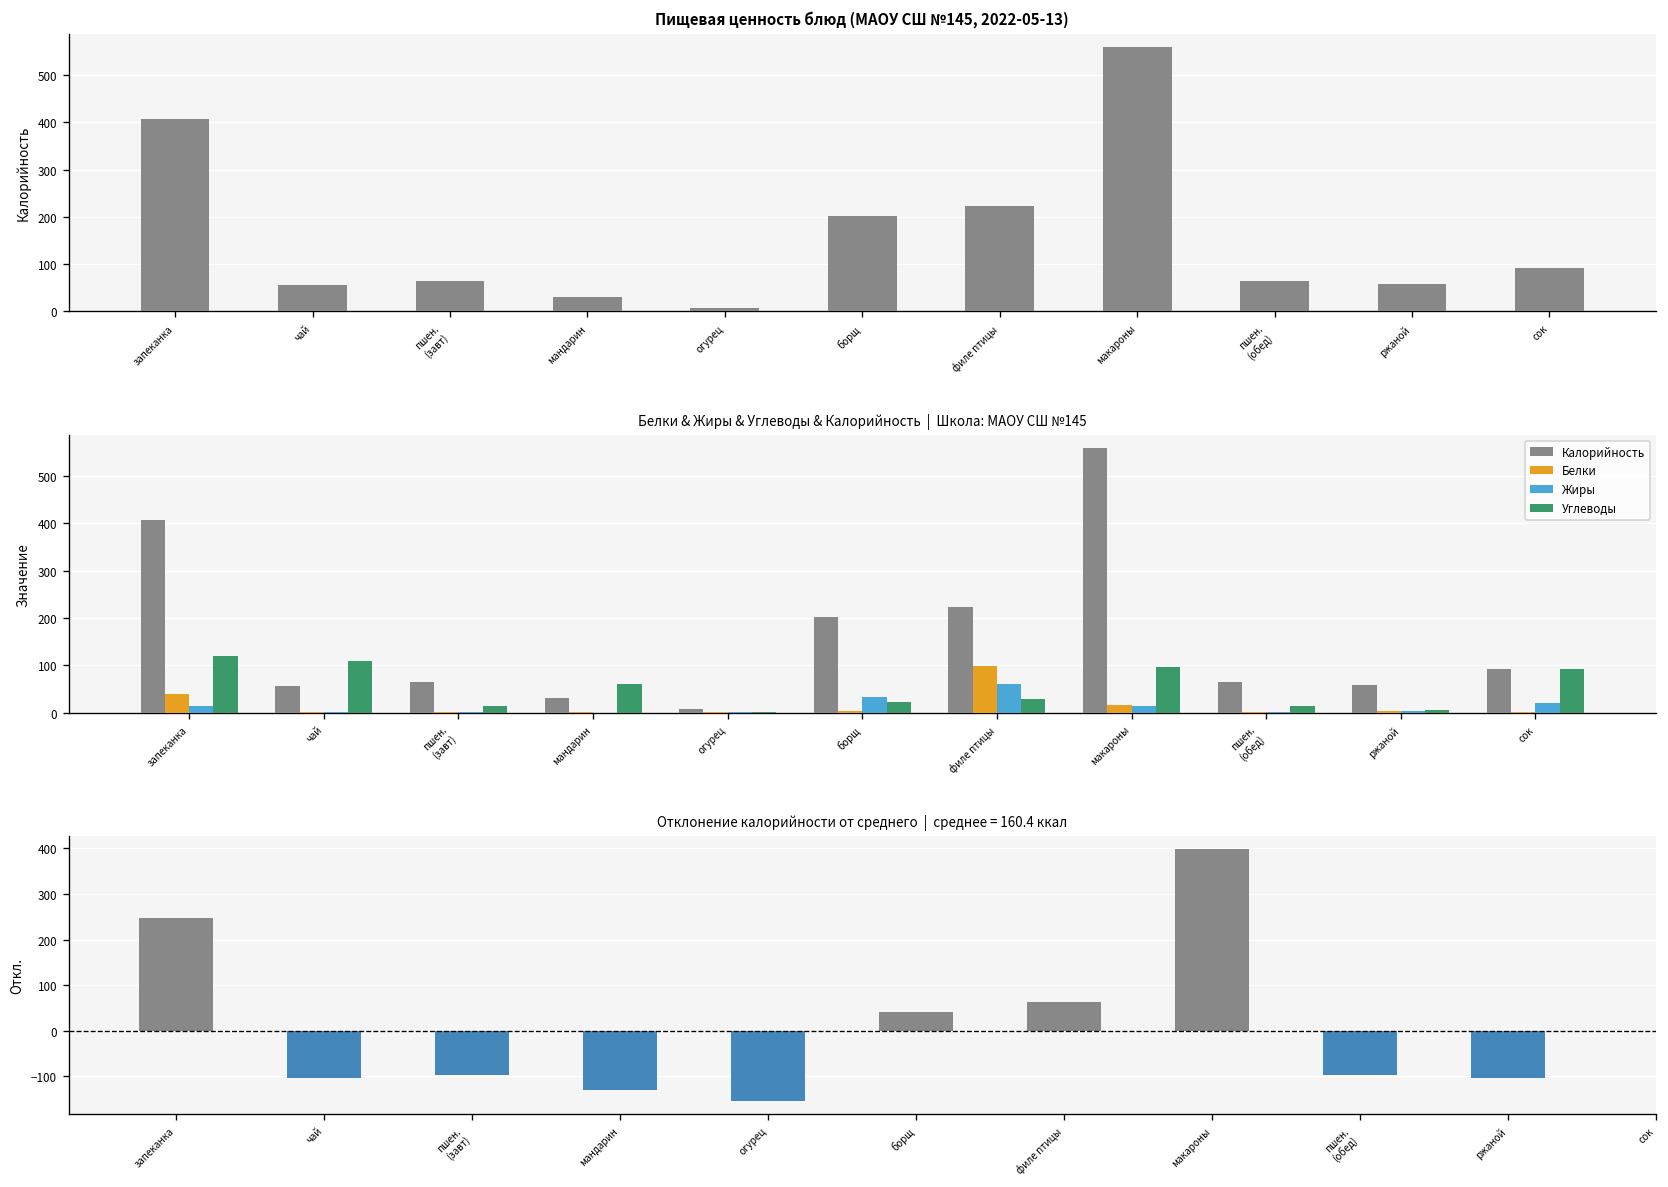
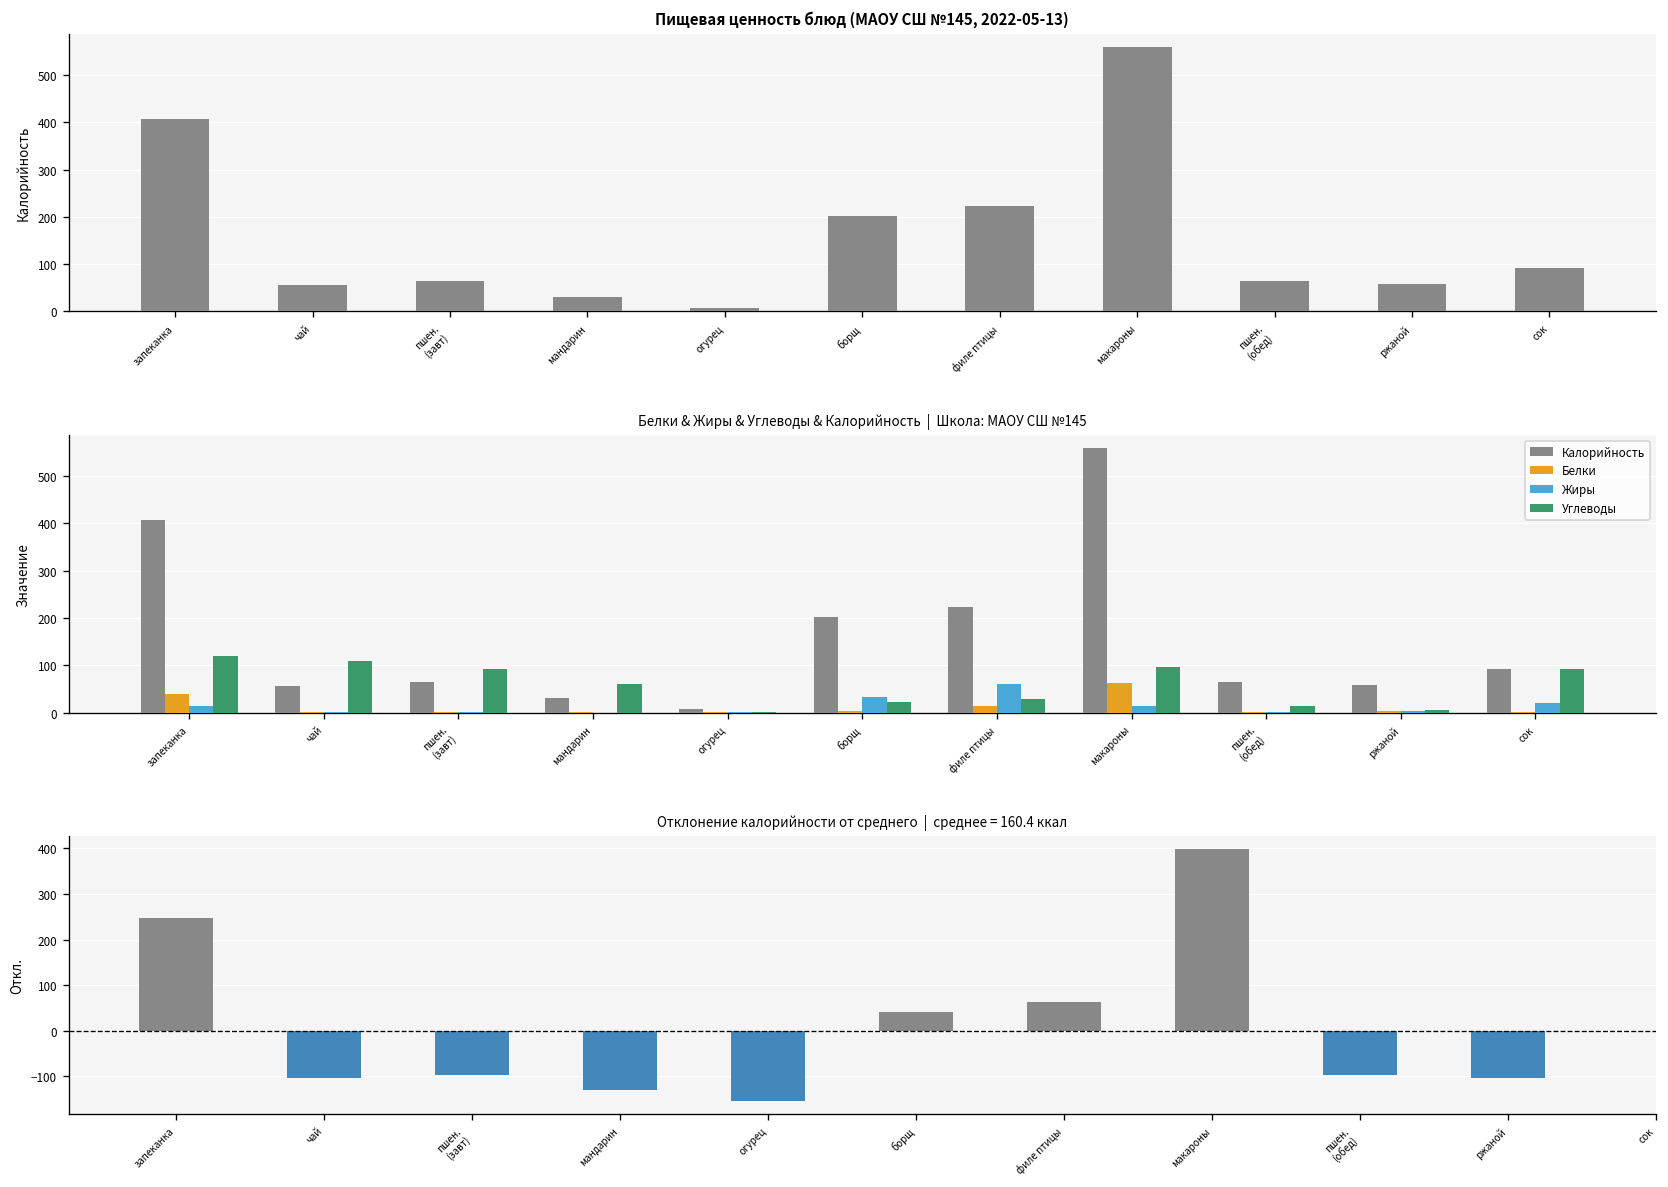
  {
    "Пищевая ценность блюд (МАОУ СШ №145, 2022-05-13)": {
      "запеканка": 410,
      "чай": 60,
      "пшен. (завт)": 60,
      "мандарин": 30,
      "огурец": 10,
      "борщ": 200,
      "филе птицы": 220,
      "макароны": 560,
      "пшен. (обед)": 60,
      "ржаной": 60,
      "сок": 90
    },
    "Белки & Жиры & Углеводы & Калорийность | Школа: МАОУ СШ №145": {
      "Калорийность": {
        "запеканка": 410,
        "чай": 60,
        "пшен. (завт)": 60,
        "мандарин": 30,
        "огурец": 10,
        "борщ": 200,
        "филе птицы": 220,
        "макароны": 560,
        "пшен. (обед)": 60,
        "ржаной": 60,
        "сок": 90
      },
      "Белки": {
        "запеканка": 40,
-       "филе птицы": 100,
-       "макароны": 20
+       "филе птицы": 10,
+       "макароны": 60
      },
      "Жиры": {
        "запеканка": 10,
        "мандарин": 0,
        "борщ": 30,
        "филе птицы": 60,
        "макароны": 10,
        "сок": 20
      },
      "Углеводы": {
        "запеканка": 120,
        "чай": 110,
-       "пшен. (завт)": 10,
+       "пшен. (завт)": 90,
        "мандарин": 60,
        "борщ": 20,
        "филе птицы": 30,
        "макароны": 100,
        "пшен. (обед)": 10,
        "сок": 90
      }
    },
    "Отклонение калорийности от среднего | среднее = 160.4 ккал": {
      "запеканка": 250,
      "чай": -100,
      "пшен. (завт)": -100,
      "мандарин": -130,
      "огурец": -150,
      "борщ": 40,
      "филе птицы": 60,
      "макароны": 400,
      "пшен. (обед)": -100,
      "ржаной": -100
    }
  }
